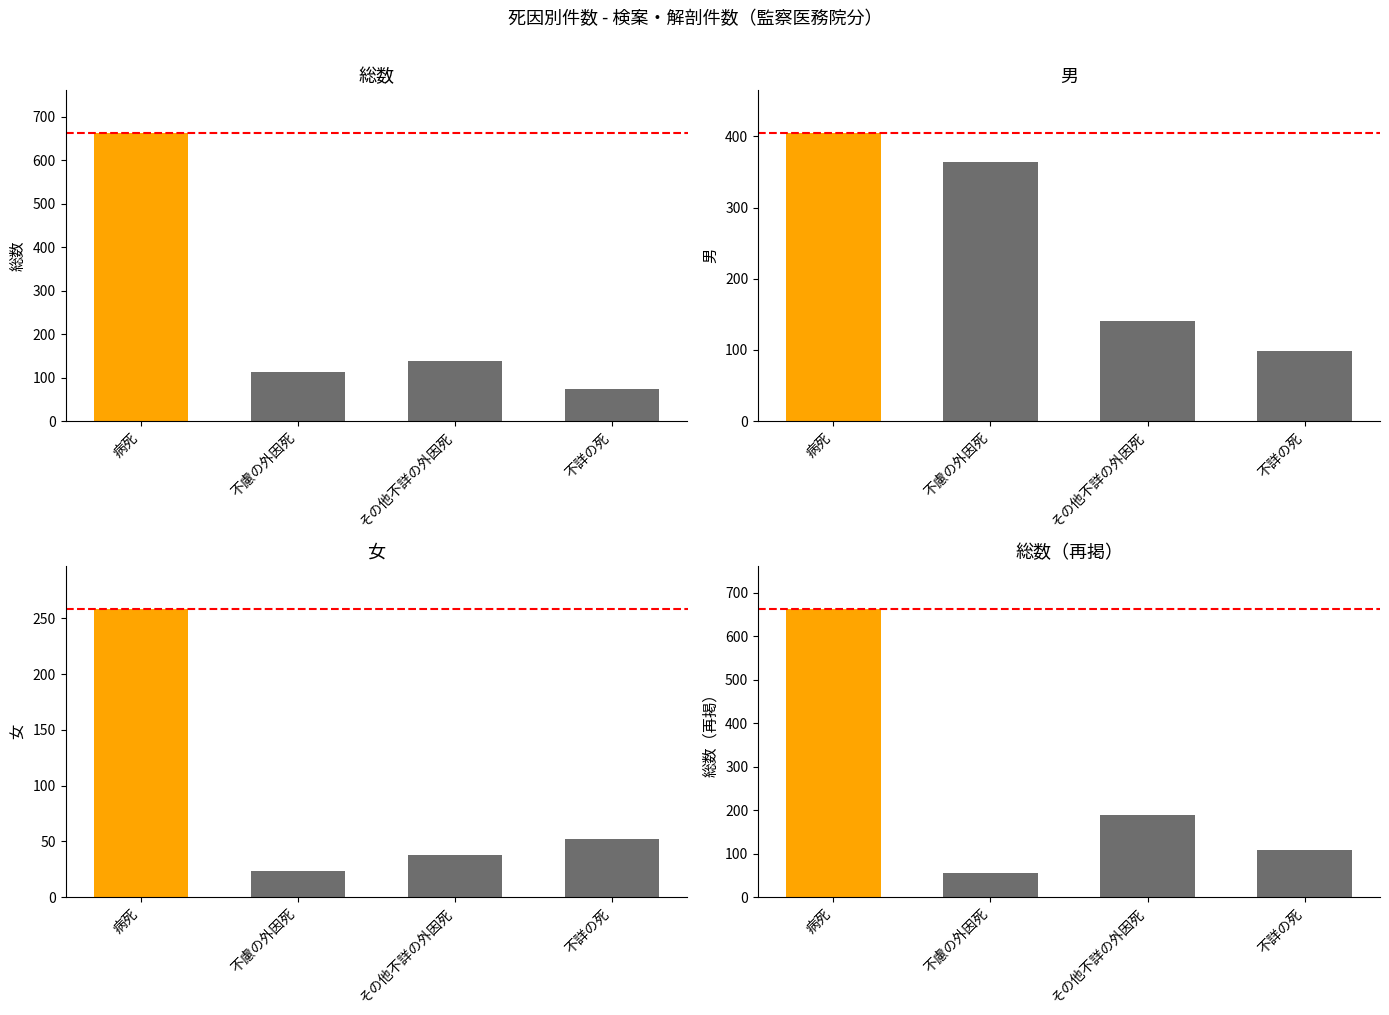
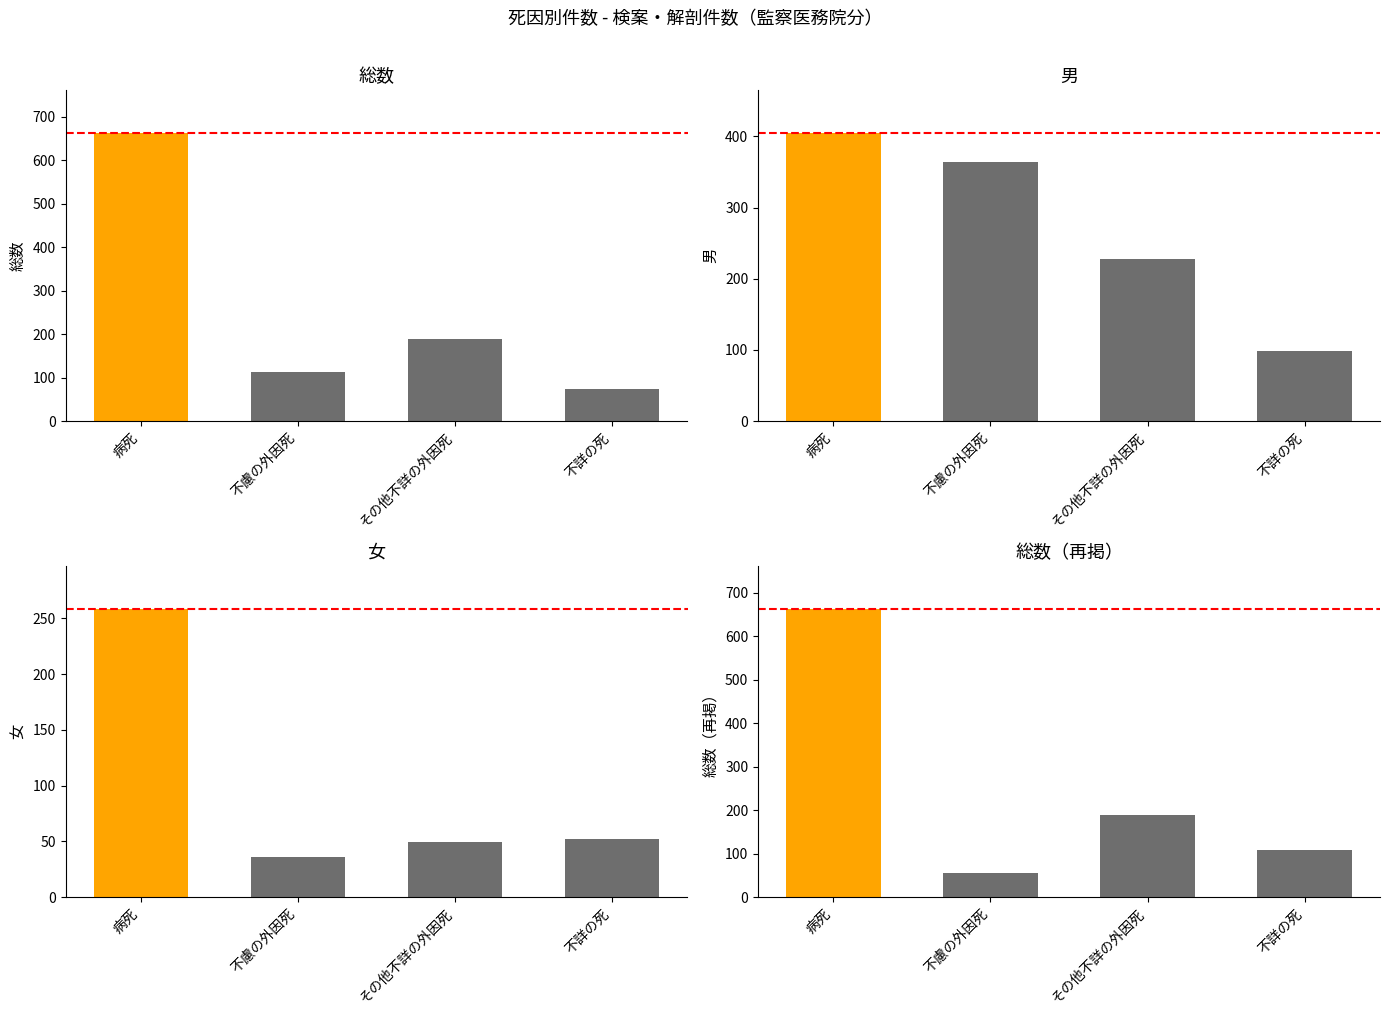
  {
    "総数": {
      "病死": 660,
      "不慮の外因死": 110,
-     "その他不詳の外因死": 140,
+     "その他不詳の外因死": 190,
      "不詳の死": 70
    },
    "男": {
      "病死": 400,
      "不慮の外因死": 360,
-     "その他不詳の外因死": 140,
+     "その他不詳の外因死": 230,
      "不詳の死": 100
    },
    "女": {
      "病死": 258,
-     "不慮の外因死": 23,
-     "その他不詳の外因死": 38,
+     "不慮の外因死": 36,
+     "その他不詳の外因死": 49,
      "不詳の死": 52
    },
    "総数（再掲）": {
      "病死": 660,
      "不慮の外因死": 60,
      "その他不詳の外因死": 190,
      "不詳の死": 110
    }
  }
